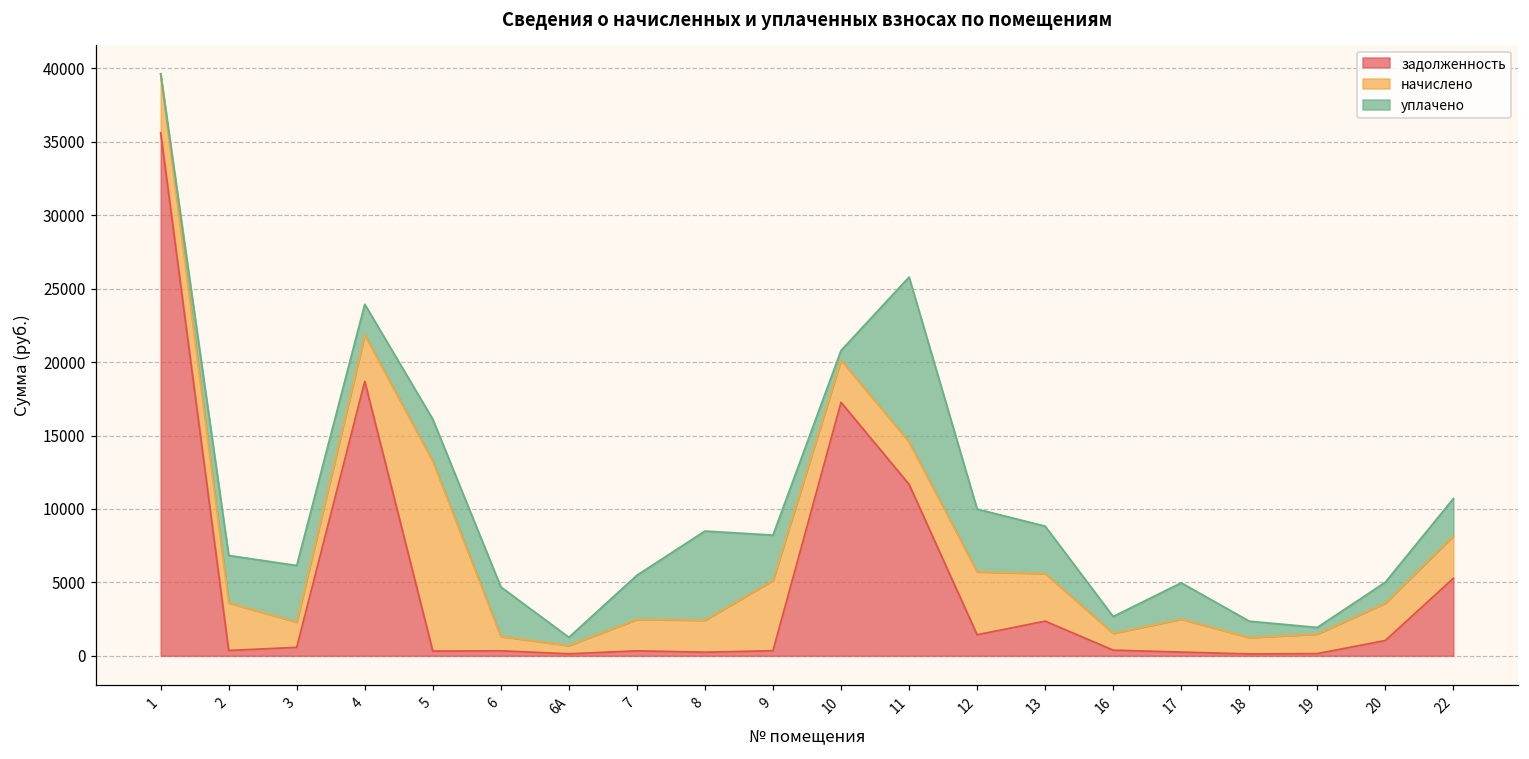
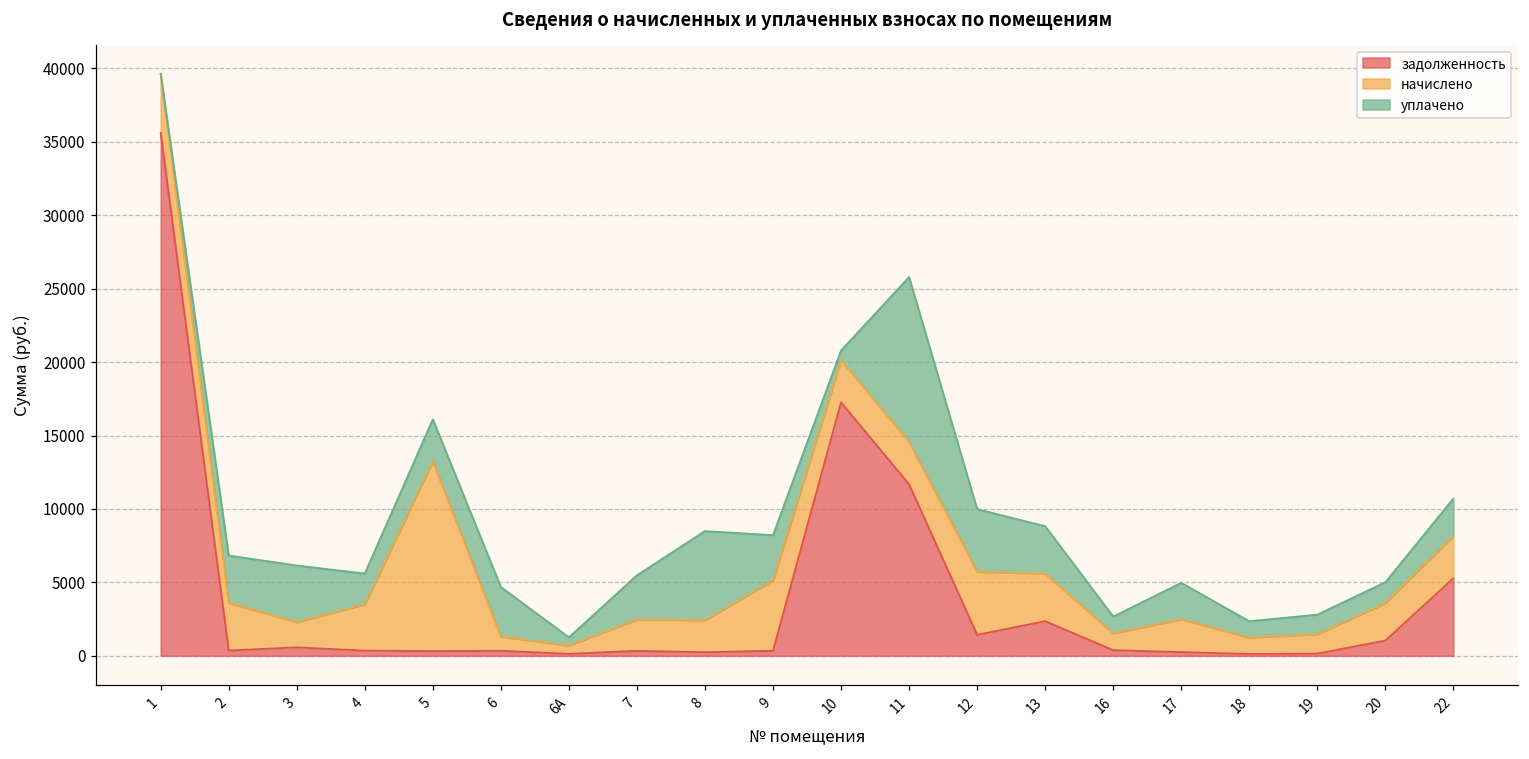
  {
    "задолженность": {
      "1": 35600,
      "2": 400,
      "3": 600,
-     "4": 18700,
+     "4": 400,
      "5": 300,
      "6": 300,
      "6А": 100,
      "7": 300,
      "8": 200,
      "9": 300,
      "10": 17300,
      "11": 11700,
      "12": 1400,
      "13": 2400,
      "16": 400,
      "17": 200,
      "18": 100,
      "19": 100,
      "20": 1000,
      "22": 5300
    },
    "начислено": {
      "2": 3200,
      "3": 1700,
      "4": 3200,
      "5": 12900,
      "6": 1000,
      "6А": 600,
      "7": 2100,
      "8": 2200,
      "9": 4800,
      "10": 2900,
      "11": 2900,
      "12": 4300,
      "13": 3200,
      "16": 1100,
      "17": 2200,
      "18": 1100,
      "19": 1300,
      "20": 2500,
      "22": 2900
    },
    "уплачено": {
      "2": 3200,
      "3": 3900,
      "4": 2100,
      "5": 2900,
      "6": 3400,
      "6А": 600,
      "7": 3000,
      "8": 6100,
      "9": 3100,
      "10": 700,
      "11": 11200,
      "12": 4300,
      "13": 3200,
      "16": 1100,
      "17": 2500,
      "18": 1100,
-     "19": 500,
+     "19": 1300,
      "20": 1400,
      "22": 2500
    }
  }
